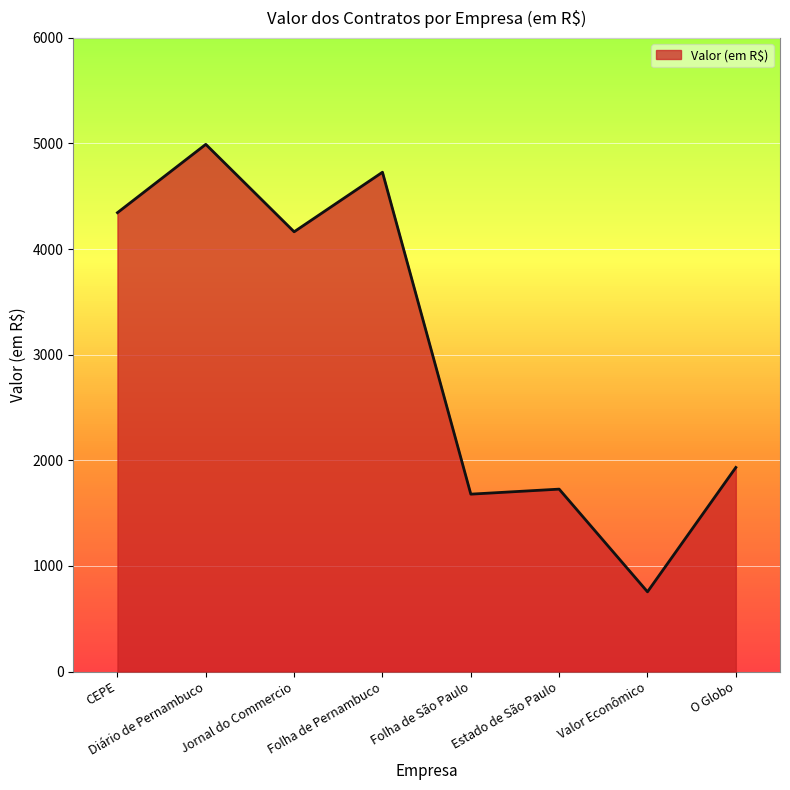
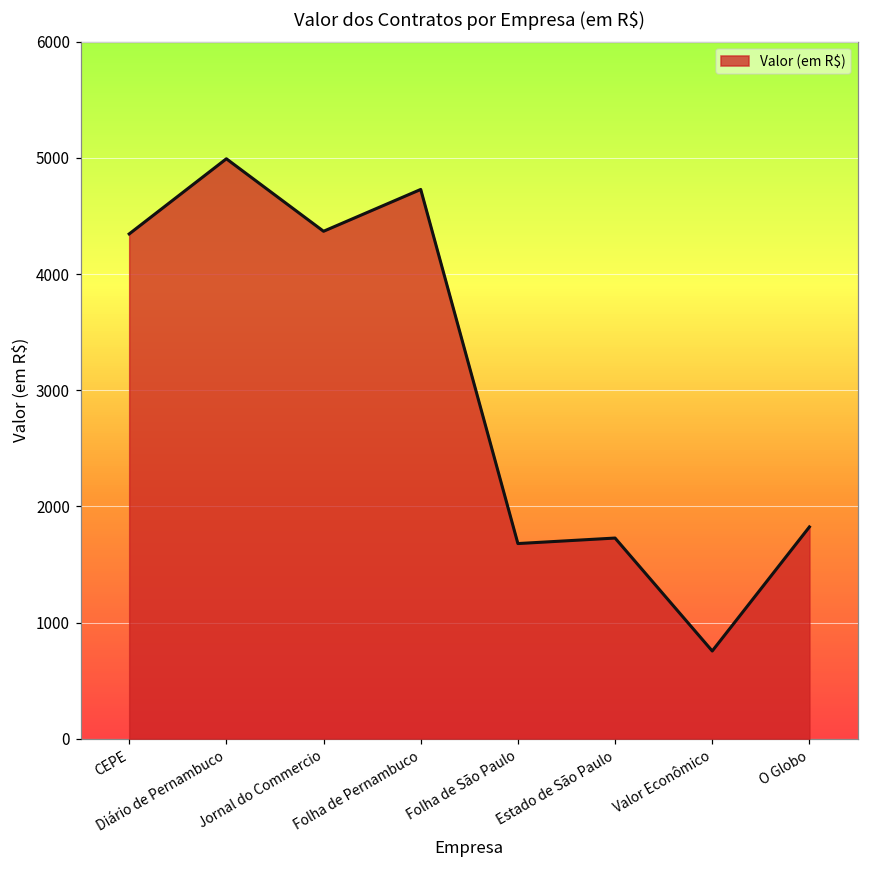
  {
    "CEPE": 4350,
    "Diário de Pernambuco": 4990,
-   "Jornal do Commercio": 4160,
+   "Jornal do Commercio": 4370,
    "Folha de Pernambuco": 4730,
    "Folha de São Paulo": 1680,
    "Estado de São Paulo": 1730,
    "Valor Econômico": 750,
-   "O Globo": 1930
+   "O Globo": 1820
  }
